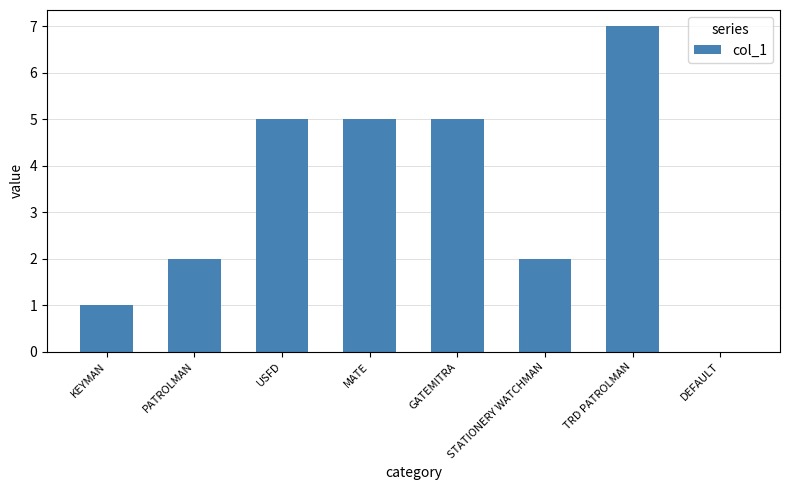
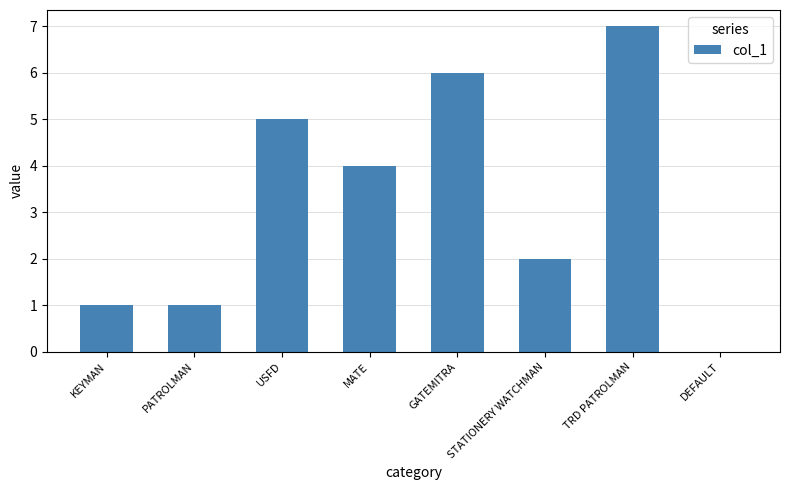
  {
    "KEYMAN": 1,
-   "PATROLMAN": 2,
+   "PATROLMAN": 1,
    "USFD": 5,
-   "MATE": 5,
-   "GATEMITRA": 5,
+   "MATE": 4,
+   "GATEMITRA": 6,
    "STATIONERY WATCHMAN": 2,
    "TRD PATROLMAN": 7,
    "DEFAULT": 0
  }
